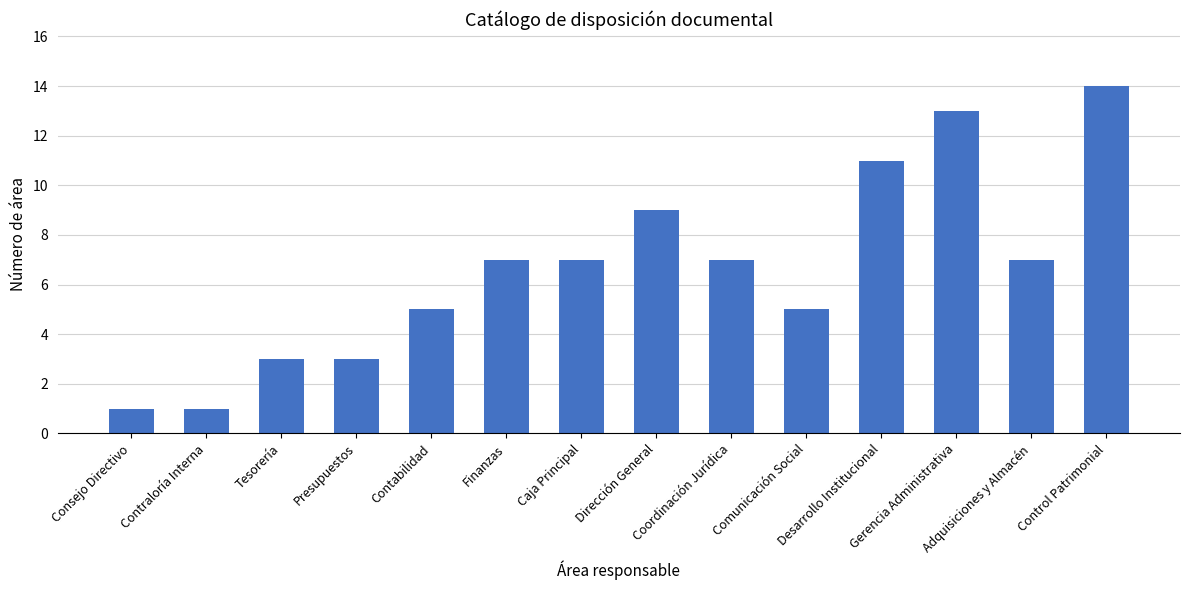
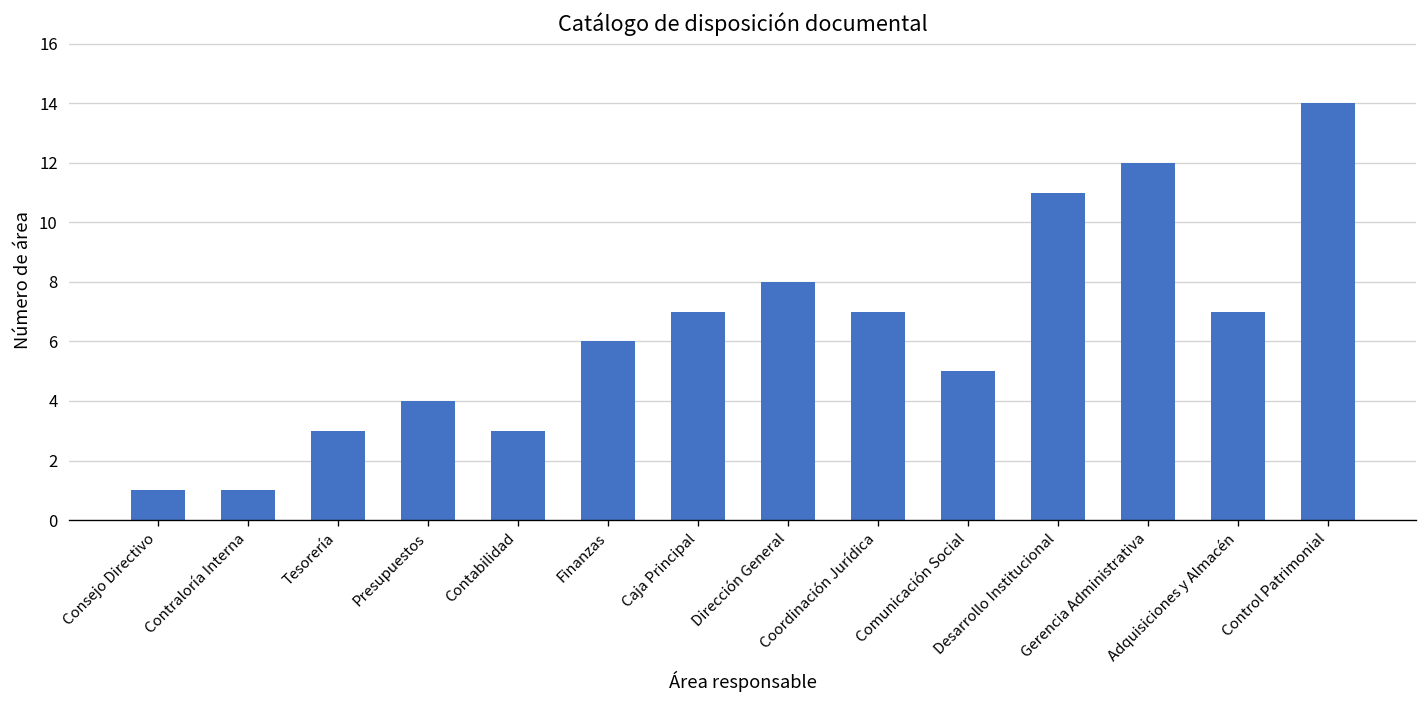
  {
    "Consejo Directivo": 1,
    "Contraloría Interna": 1,
    "Tesorería": 3,
-   "Presupuestos": 3,
-   "Contabilidad": 5,
-   "Finanzas": 7,
+   "Presupuestos": 4,
+   "Contabilidad": 3,
+   "Finanzas": 6,
    "Caja Principal": 7,
-   "Dirección General": 9,
+   "Dirección General": 8,
    "Coordinación Jurídica": 7,
    "Comunicación Social": 5,
    "Desarrollo Institucional": 11,
-   "Gerencia Administrativa": 13,
+   "Gerencia Administrativa": 12,
    "Adquisiciones y Almacén": 7,
    "Control Patrimonial": 14
  }
